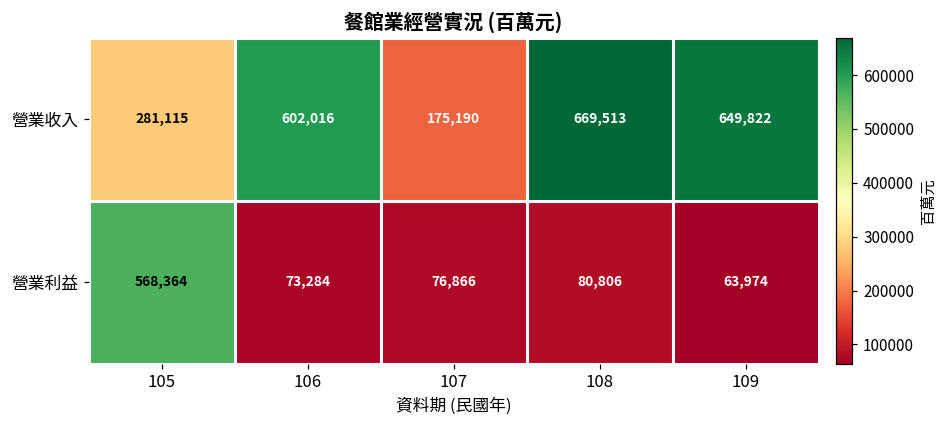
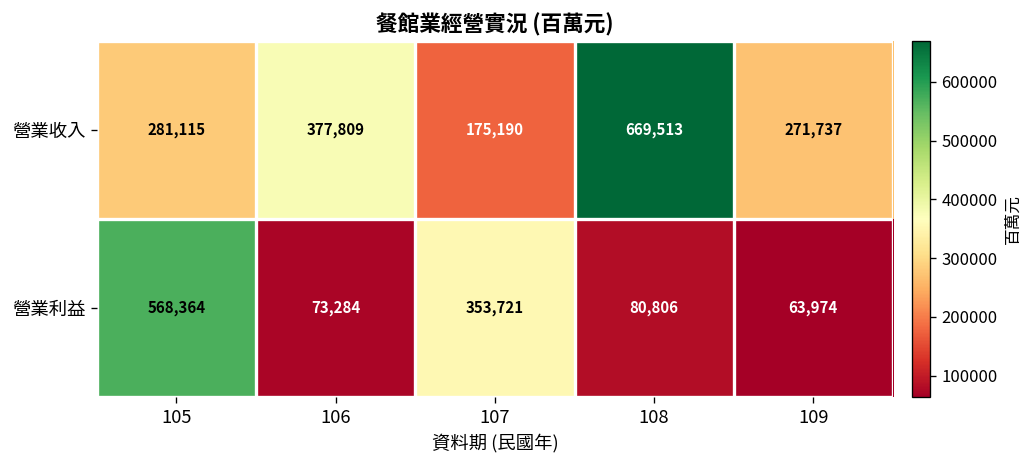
  {
    "營業收入": {
      "105": "281,115",
-     "106": "602,016",
+     "106": "377,809",
      "107": "175,190",
      "108": "669,513",
-     "109": "649,822"
+     "109": "271,737"
    },
    "營業利益": {
      "105": "568,364",
      "106": "73,284",
-     "107": "76,866",
+     "107": "353,721",
      "108": "80,806",
      "109": "63,974"
    }
  }
